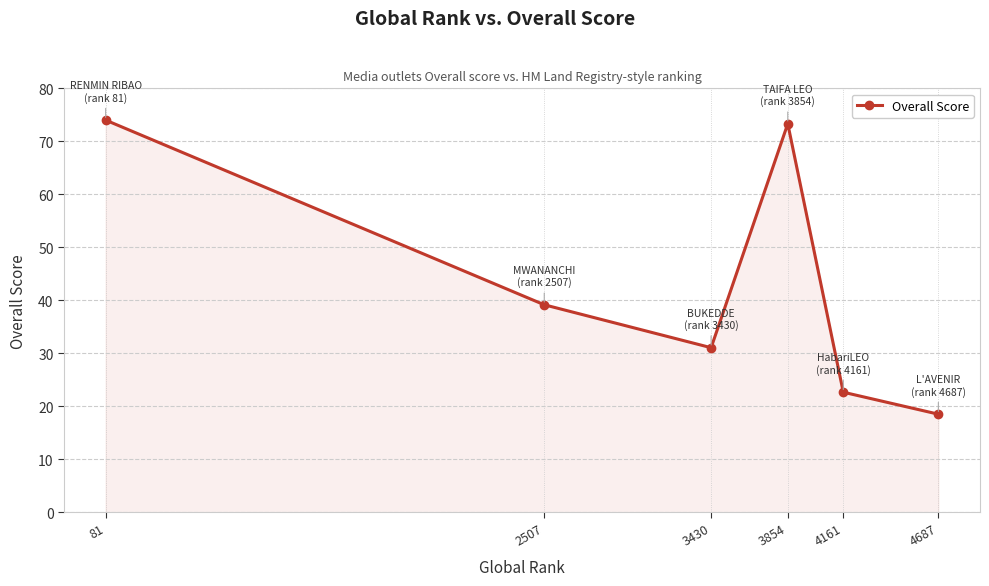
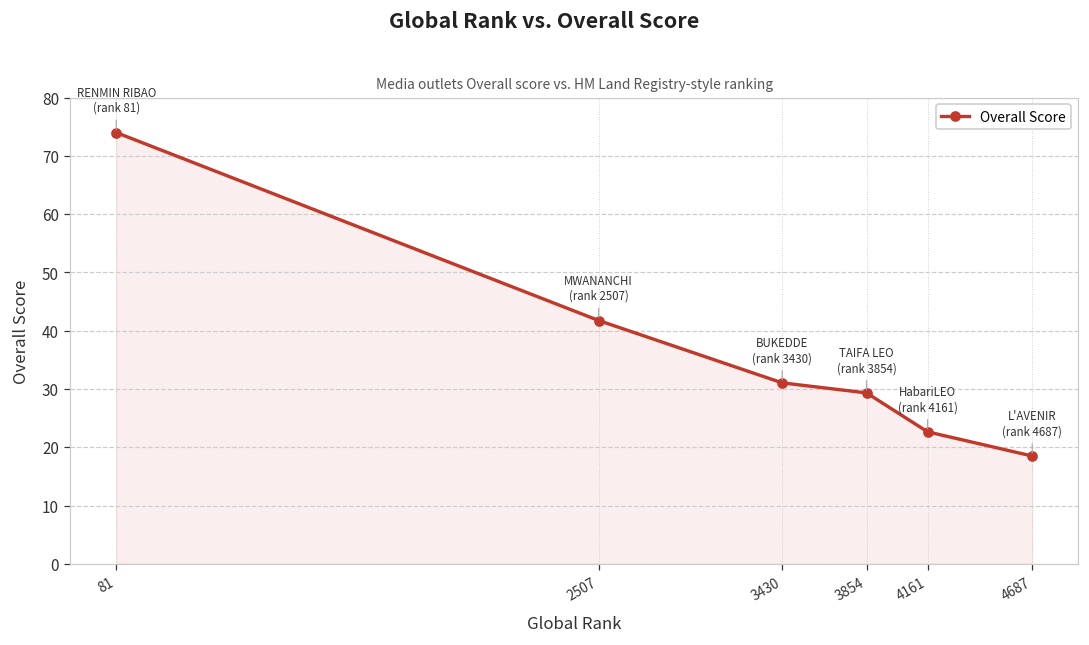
  {
-   "2507": 39,
-   "3854": 73
+   "2507": 42,
+   "3854": 29
  }
